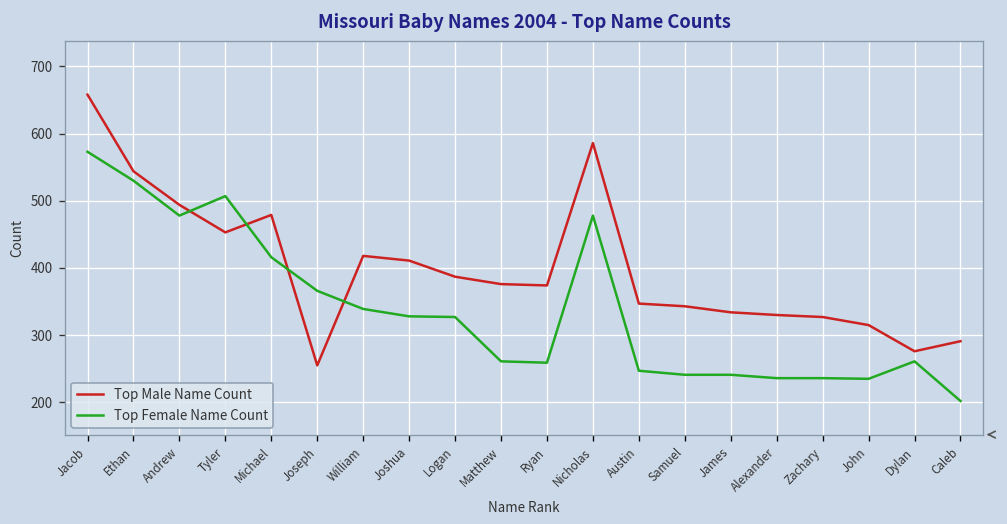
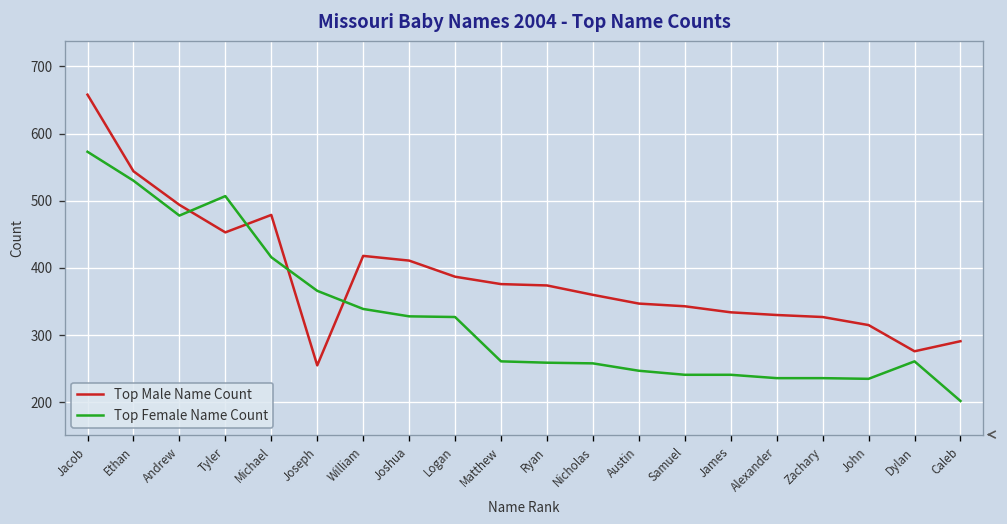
  {
    "Top Male Name Count": {
      "Jacob": 660,
      "Ethan": 540,
      "Andrew": 490,
      "Tyler": 450,
      "Michael": 480,
      "Joseph": 260,
      "William": 420,
      "Joshua": 410,
      "Logan": 390,
      "Matthew": 380,
      "Ryan": 370,
-     "Nicholas": 590,
+     "Nicholas": 360,
      "Austin": 350,
      "Samuel": 340,
      "James": 330,
      "Alexander": 330,
      "Zachary": 330,
      "John": 320,
      "Dylan": 280,
      "Caleb": 290
    },
    "Top Female Name Count": {
      "Jacob": 570,
      "Ethan": 530,
      "Andrew": 480,
      "Tyler": 510,
      "Michael": 420,
      "Joseph": 370,
      "William": 340,
      "Joshua": 330,
      "Logan": 330,
      "Matthew": 260,
      "Ryan": 260,
-     "Nicholas": 480,
+     "Nicholas": 260,
      "Austin": 250,
      "Samuel": 240,
      "James": 240,
      "Alexander": 240,
      "Zachary": 240,
      "John": 240,
      "Dylan": 260,
      "Caleb": 200
    }
  }
